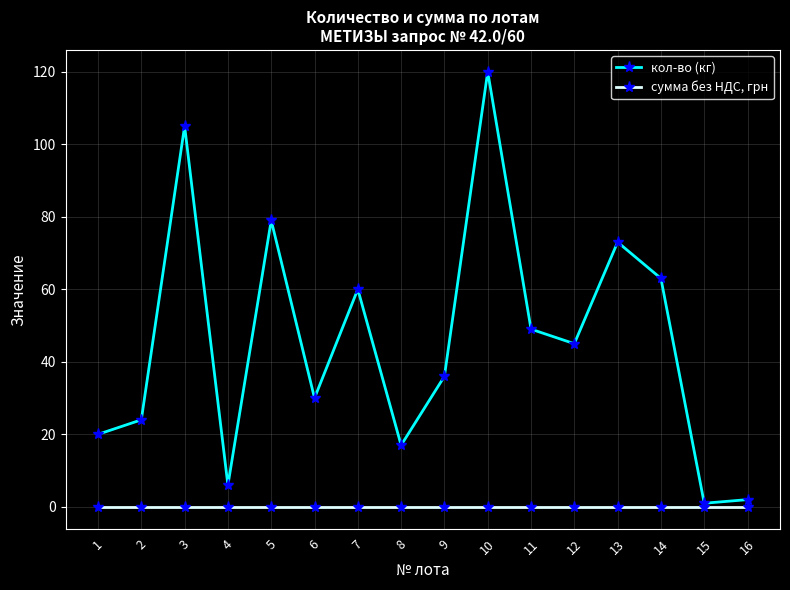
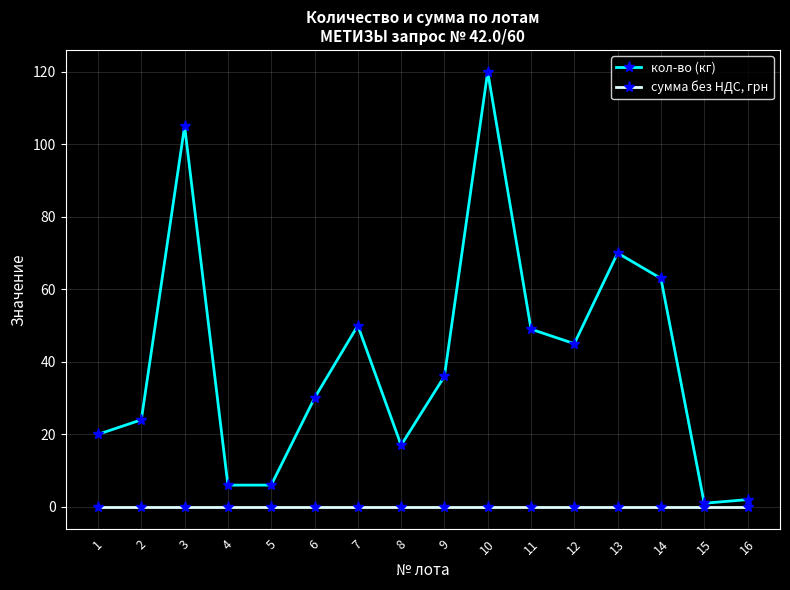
  {
    "кол-во (кг)": {
      "1": 20,
      "2": 24,
      "3": 105,
      "4": 6,
-     "5": 79,
+     "5": 6,
      "6": 30,
-     "7": 60,
+     "7": 50,
      "8": 17,
      "9": 36,
      "10": 120,
      "11": 49,
      "12": 45,
-     "13": 73,
+     "13": 70,
      "14": 63,
      "15": 1,
      "16": 2
    },
    "сумма без НДС, грн": {
      "1": 0,
      "2": 0,
      "3": 0,
      "4": 0,
      "5": 0,
      "6": 0,
      "7": 0,
      "8": 0,
      "9": 0,
      "10": 0,
      "11": 0,
      "12": 0,
      "13": 0,
      "14": 0,
      "15": 0,
      "16": 0
    }
  }
